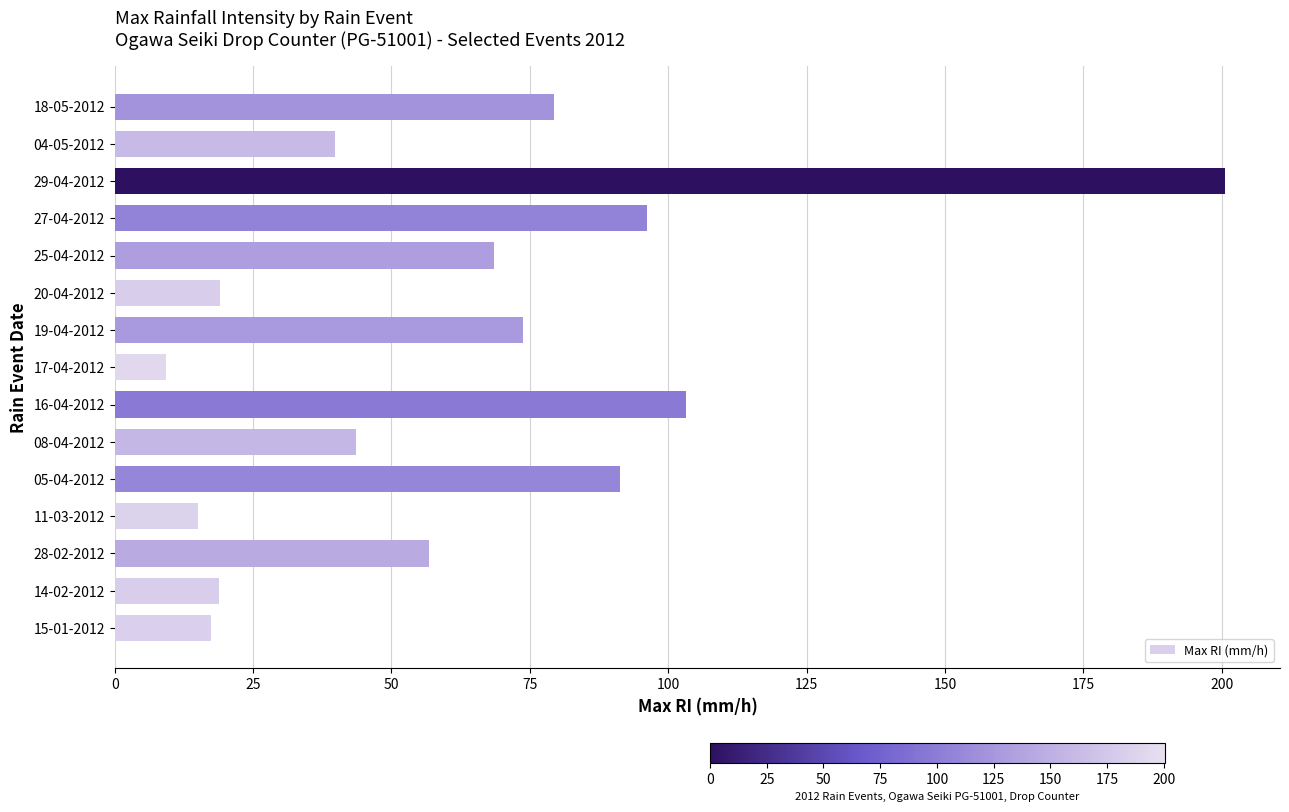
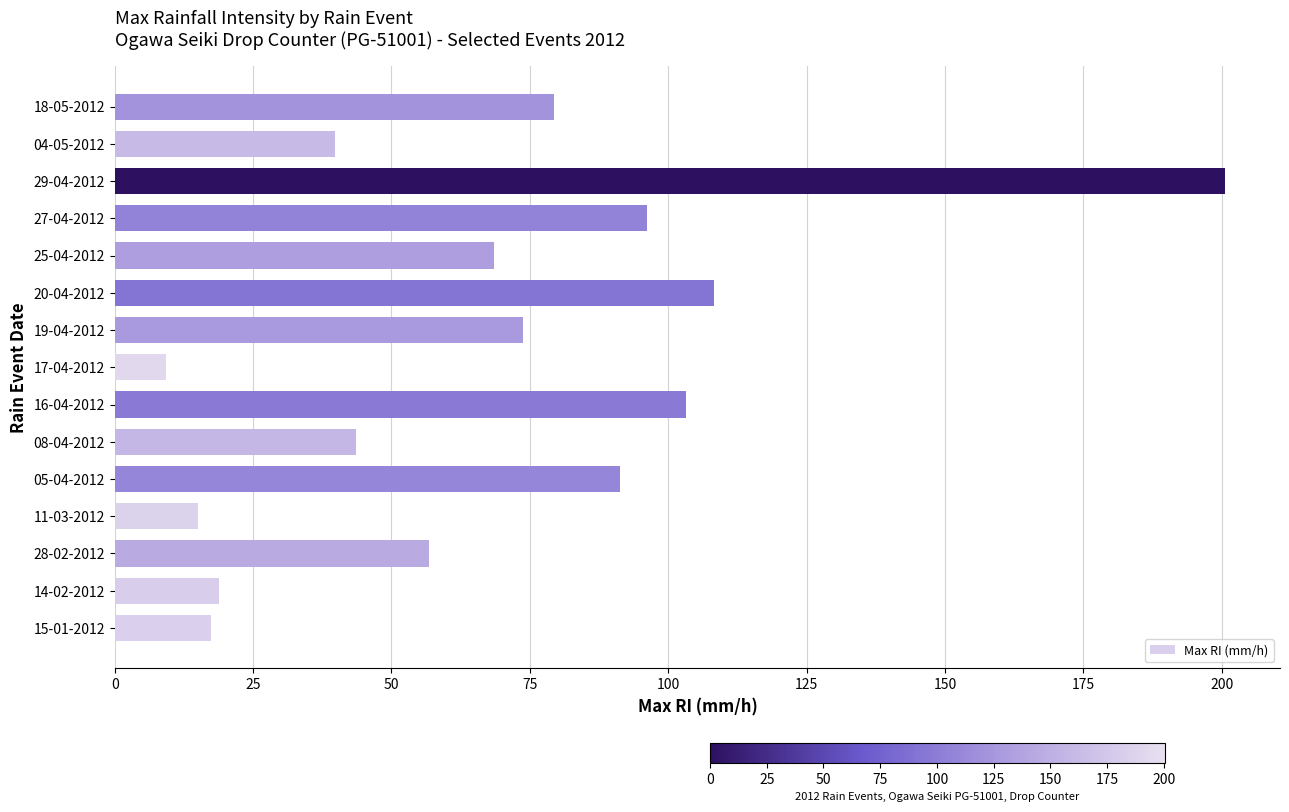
  {
    "18-05-2012": 79,
    "04-05-2012": 40,
    "29-04-2012": 201,
    "27-04-2012": 96,
    "25-04-2012": 69,
-   "20-04-2012": 19,
+   "20-04-2012": 108,
    "19-04-2012": 74,
    "17-04-2012": 9,
    "16-04-2012": 103,
    "08-04-2012": 44,
    "05-04-2012": 91,
    "11-03-2012": 15,
    "28-02-2012": 57,
    "14-02-2012": 19,
    "15-01-2012": 17
  }
